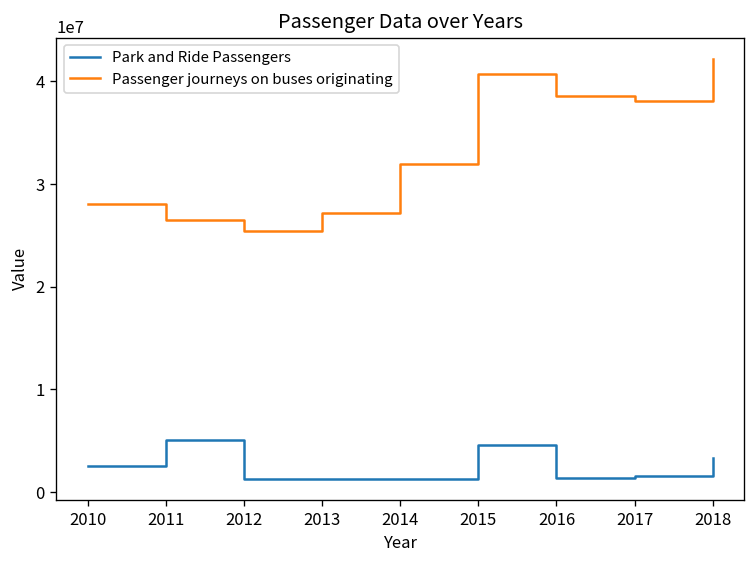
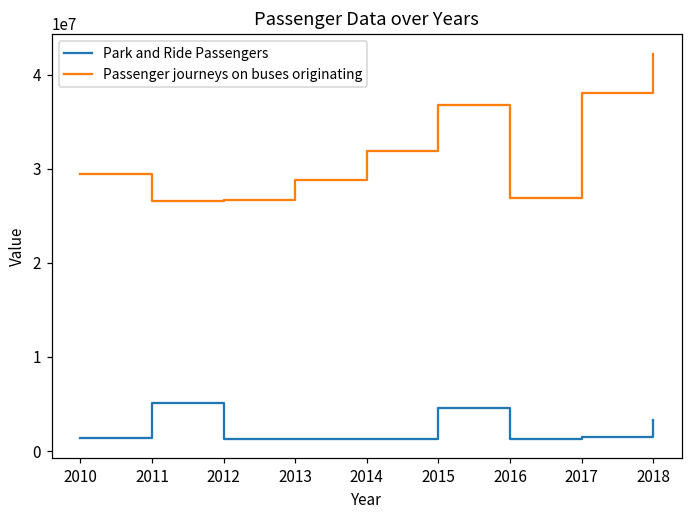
  {
    "Park and Ride Passengers": {
-     "2010": 3000000,
+     "2010": 1000000,
      "2011": 5000000,
      "2012": 1000000,
      "2013": 1000000,
      "2014": 1000000,
      "2015": 5000000,
      "2016": 1000000,
      "2017": 2000000,
      "2018": 3000000
    },
    "Passenger journeys on buses originating": {
-     "2010": 28000000,
+     "2010": 29000000,
      "2011": 27000000,
-     "2012": 25000000,
-     "2013": 27000000,
+     "2012": 27000000,
+     "2013": 29000000,
      "2014": 32000000,
-     "2015": 41000000,
-     "2016": 39000000,
+     "2015": 37000000,
+     "2016": 27000000,
      "2017": 38000000,
      "2018": 42000000
    }
  }
